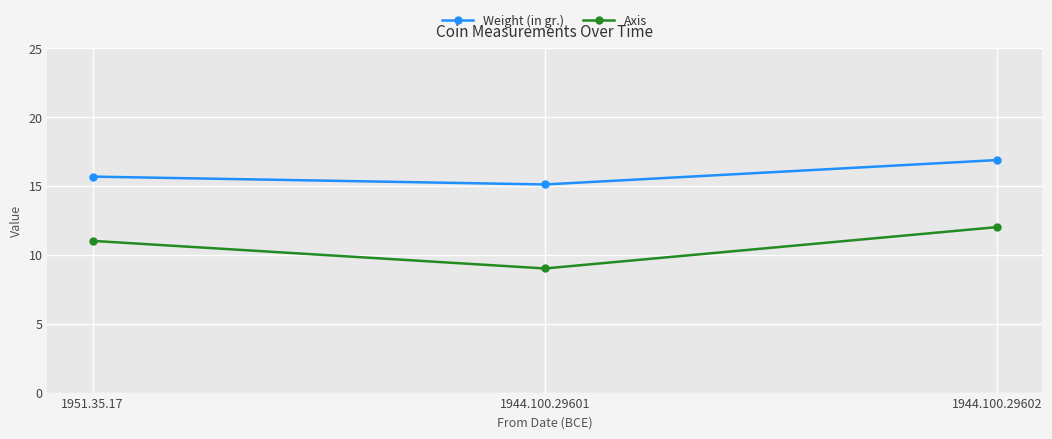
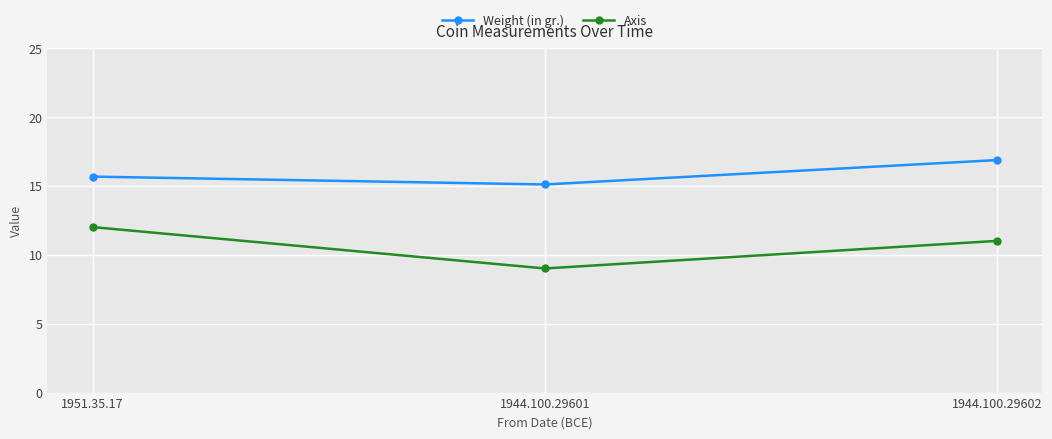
  {
    "Weight (in gr.)": {
      "1951.35.17": 15.7,
      "1944.100.29601": 15,
      "1944.100.29602": 17
    },
    "Axis": {
-     "1951.35.17": 11,
+     "1951.35.17": 12,
      "1944.100.29601": 9,
-     "1944.100.29602": 12
+     "1944.100.29602": 11
    }
  }
